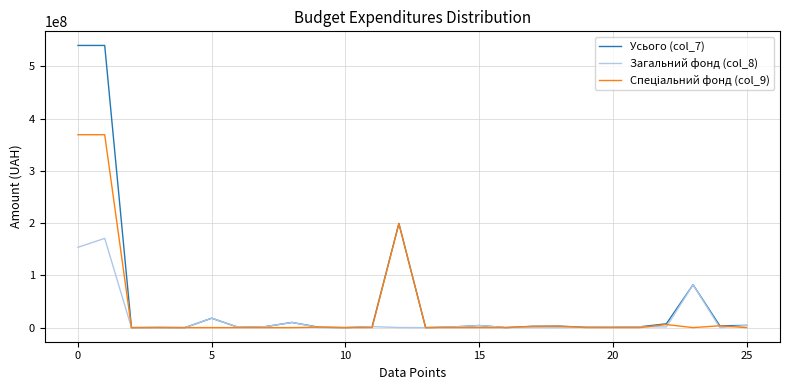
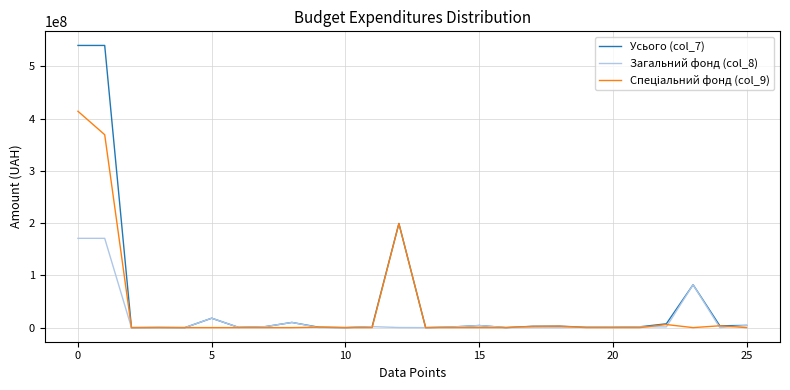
  {
    "Усього (col_7)": {
      "0": 540000000
    },
    "Загальний фонд (col_8)": {
-     "0": 150000000
+     "0": 170000000
    },
    "Спеціальний фонд (col_9)": {
-     "0": 370000000,
+     "0": 410000000,
      "5": 0
    }
  }
